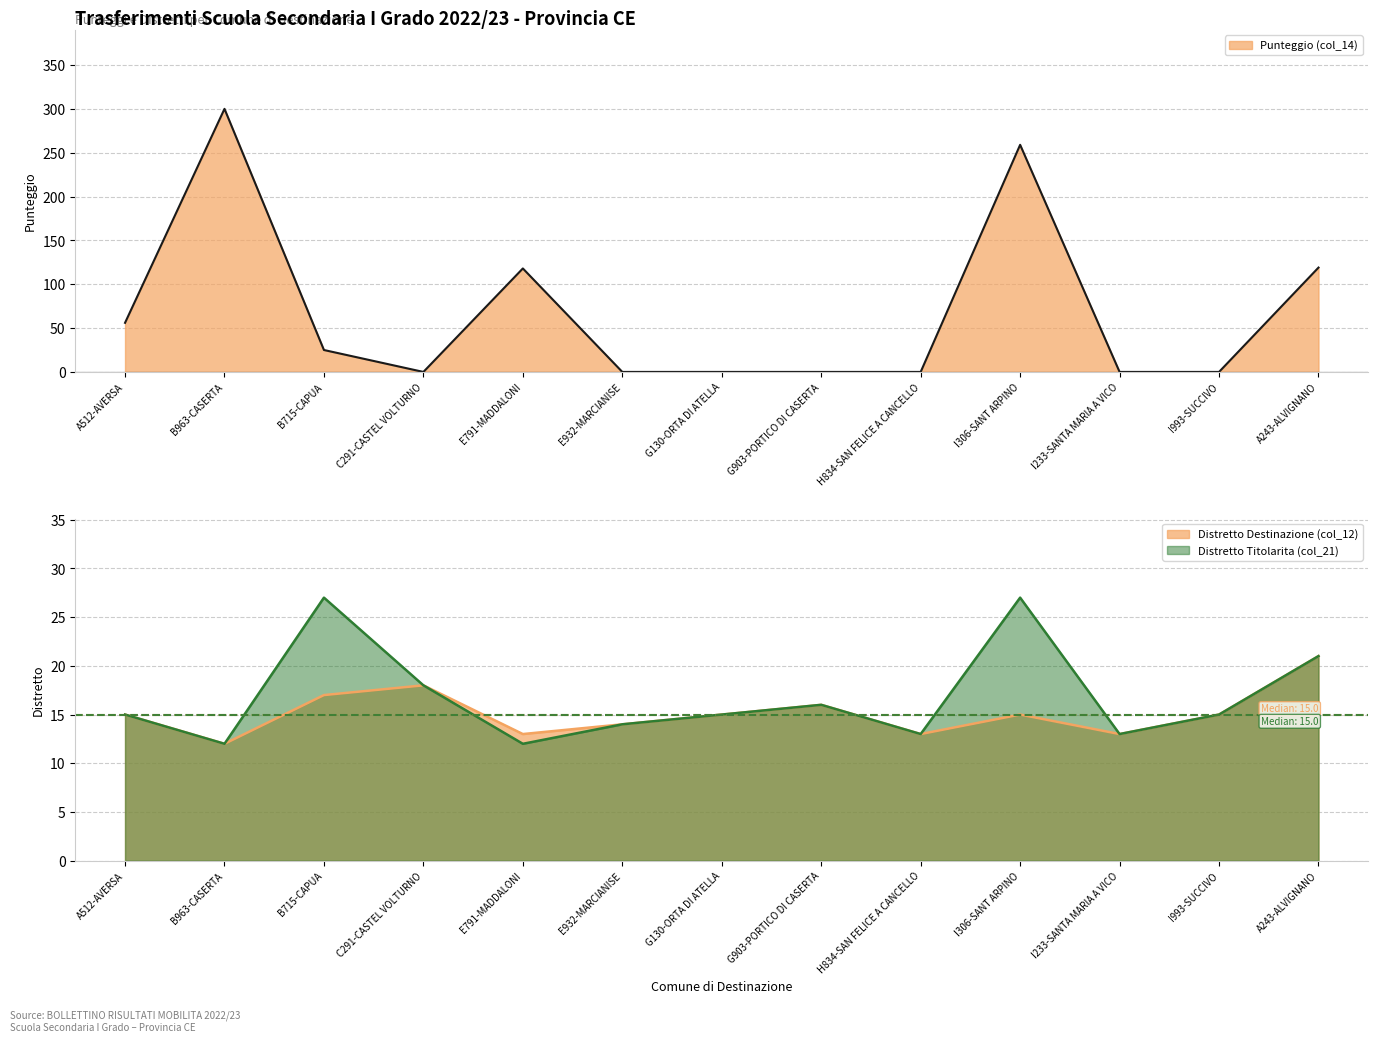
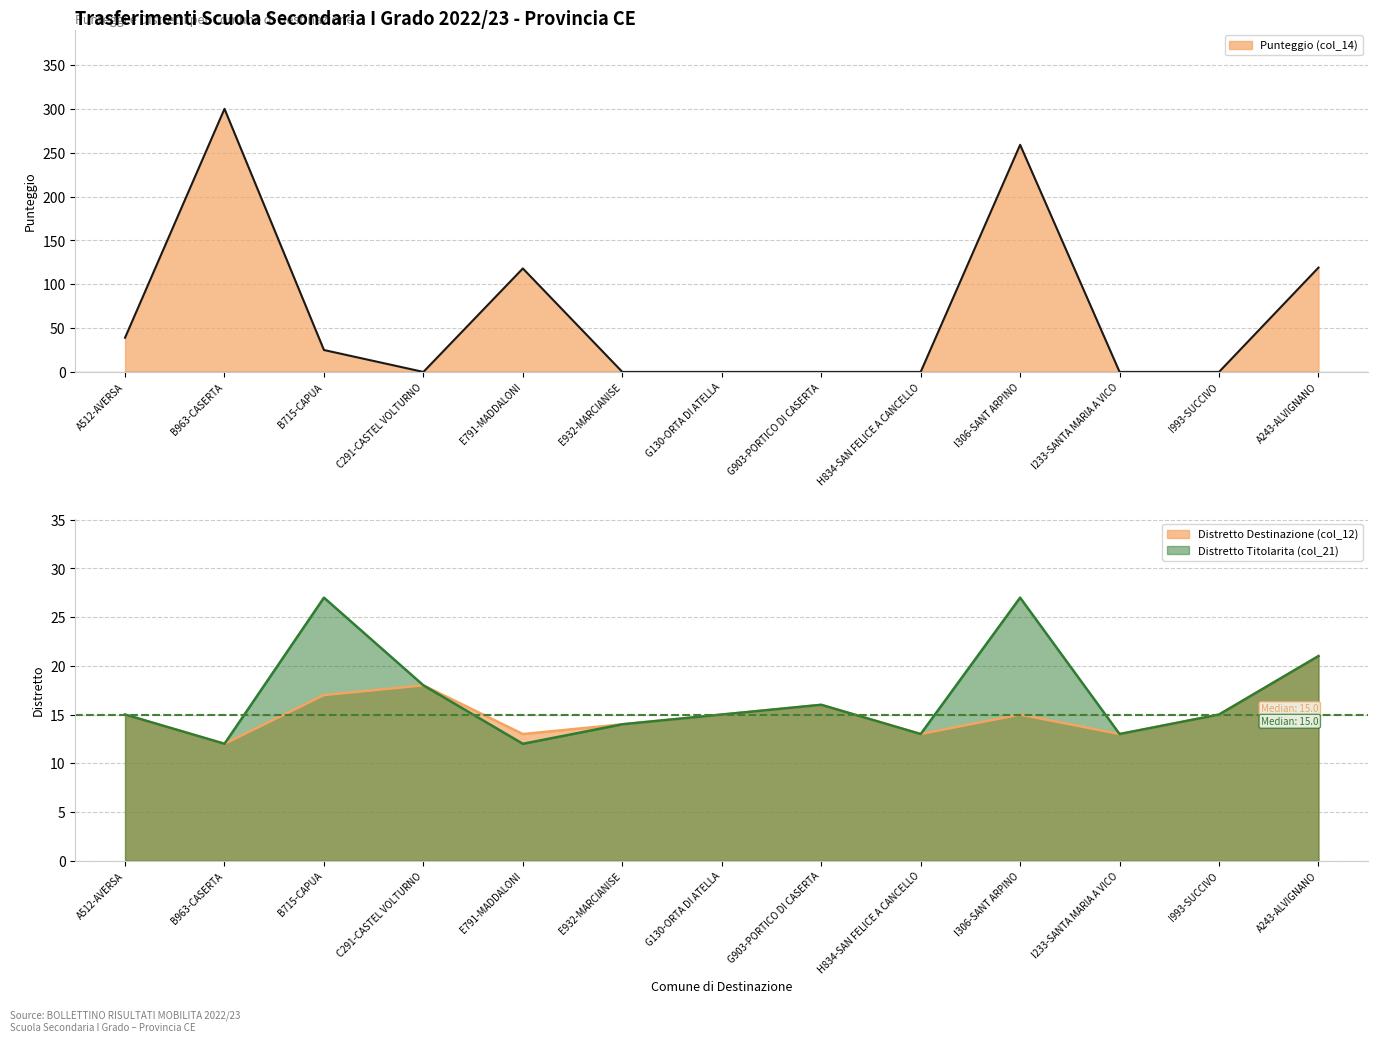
  {
    "Trasferimenti Scuola Secondaria I Grado 2022/23 - Provincia CE": {
-     "A512-AVERSA": 60,
+     "A512-AVERSA": 40,
      "B963-CASERTA": 300,
      "B715-CAPUA": 30,
      "C291-CASTEL VOLTURNO": 0,
      "E791-MADDALONI": 120,
      "E932-MARCIANISE": 0,
      "G130-ORTA DI ATELLA": 0,
      "G903-PORTICO DI CASERTA": 0,
      "H834-SAN FELICE A CANCELLO": 0,
      "I306-SANT ARPINO": 260,
      "I233-SANTA MARIA A VICO": 0,
      "I993-SUCCIVO": 0,
      "A243-ALVIGNANO": 120
    }
  }
